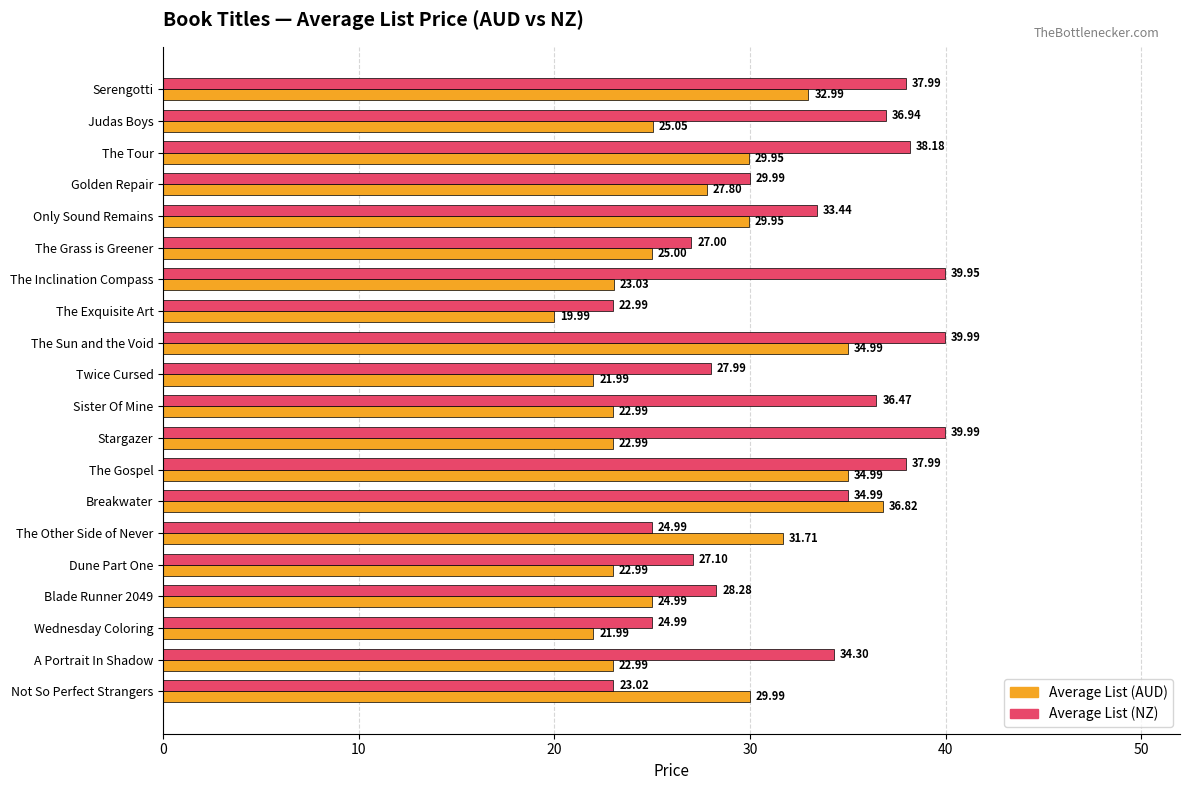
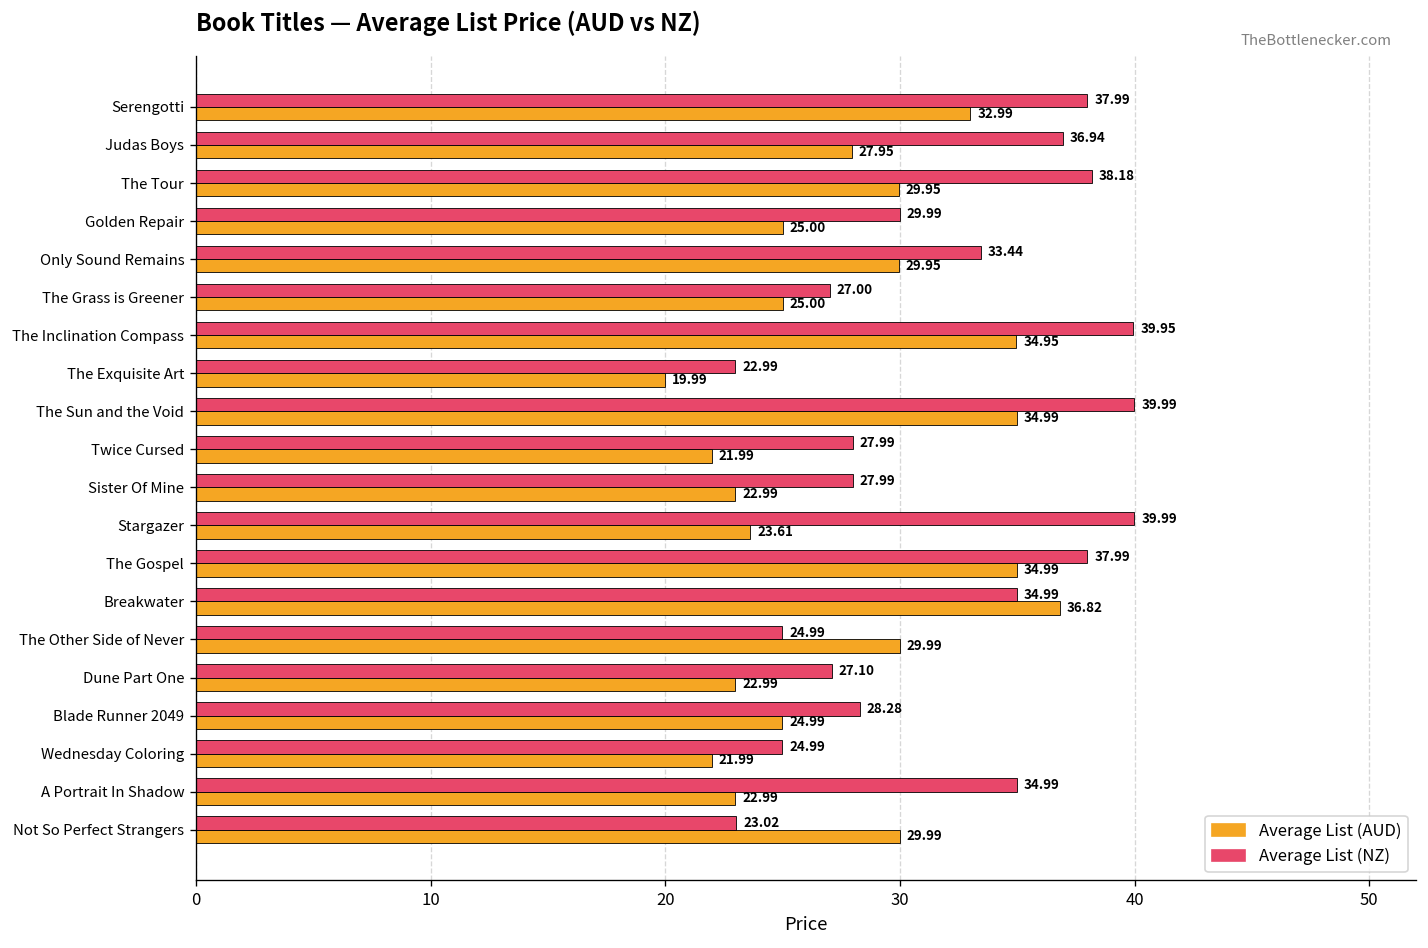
  {
    "Average List (AUD)": {
      "Serengotti": 32.99,
-     "Judas Boys": 25.05,
+     "Judas Boys": 27.95,
      "The Tour": 29.95,
-     "Golden Repair": 27.80,
+     "Golden Repair": 25.00,
      "Only Sound Remains": 29.95,
      "The Grass is Greener": 25.00,
-     "The Inclination Compass": 23.03,
+     "The Inclination Compass": 34.95,
      "The Exquisite Art": 19.99,
      "The Sun and the Void": 34.99,
      "Twice Cursed": 21.99,
      "Sister Of Mine": 22.99,
-     "Stargazer": 22.99,
+     "Stargazer": 23.61,
      "The Gospel": 34.99,
      "Breakwater": 36.82,
-     "The Other Side of Never": 31.71,
+     "The Other Side of Never": 29.99,
      "Dune Part One": 22.99,
      "Blade Runner 2049": 24.99,
      "Wednesday Coloring": 21.99,
      "A Portrait In Shadow": 22.99,
      "Not So Perfect Strangers": 29.99
    },
    "Average List (NZ)": {
      "Serengotti": 37.99,
      "Judas Boys": 36.94,
      "The Tour": 38.18,
      "Golden Repair": 29.99,
      "Only Sound Remains": 33.44,
      "The Grass is Greener": 27.00,
      "The Inclination Compass": 39.95,
      "The Exquisite Art": 22.99,
      "The Sun and the Void": 39.99,
      "Twice Cursed": 27.99,
-     "Sister Of Mine": 36.47,
+     "Sister Of Mine": 27.99,
      "Stargazer": 39.99,
      "The Gospel": 37.99,
      "Breakwater": 34.99,
      "The Other Side of Never": 24.99,
      "Dune Part One": 27.10,
      "Blade Runner 2049": 28.28,
      "Wednesday Coloring": 24.99,
-     "A Portrait In Shadow": 34.30,
+     "A Portrait In Shadow": 34.99,
      "Not So Perfect Strangers": 23.02
    }
  }
